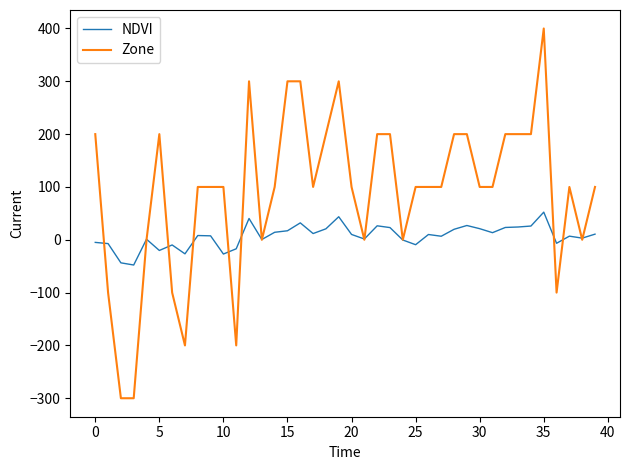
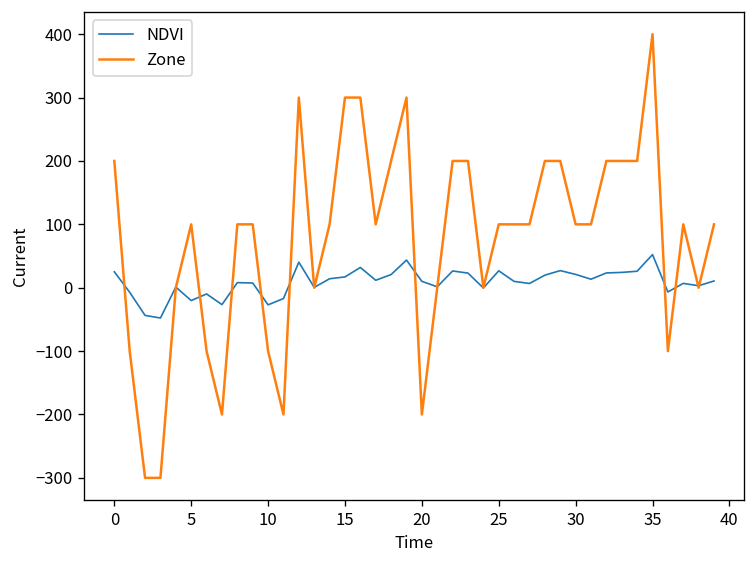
  {
    "NDVI": {
-     "0": 0,
+     "0": 30,
      "5": -20,
      "10": -30,
      "15": 20,
      "20": 10,
-     "25": -10,
+     "25": 30,
      "30": 20,
      "35": 50
    },
    "Zone": {
      "0": 200,
-     "5": 200,
-     "10": 100,
+     "5": 100,
+     "10": -100,
      "15": 300,
-     "20": 100,
+     "20": -200,
      "25": 100,
      "30": 100,
      "35": 400
    }
  }
